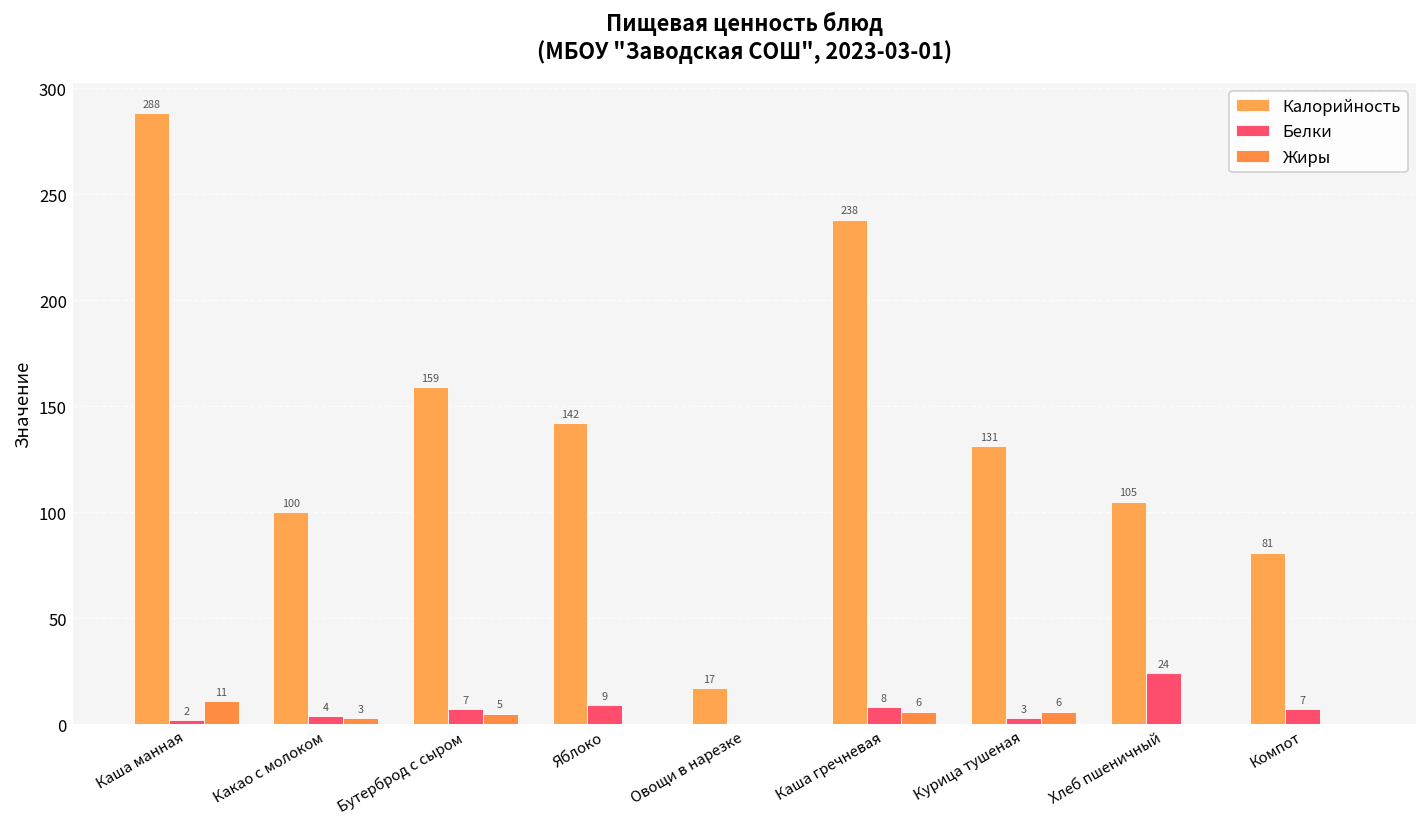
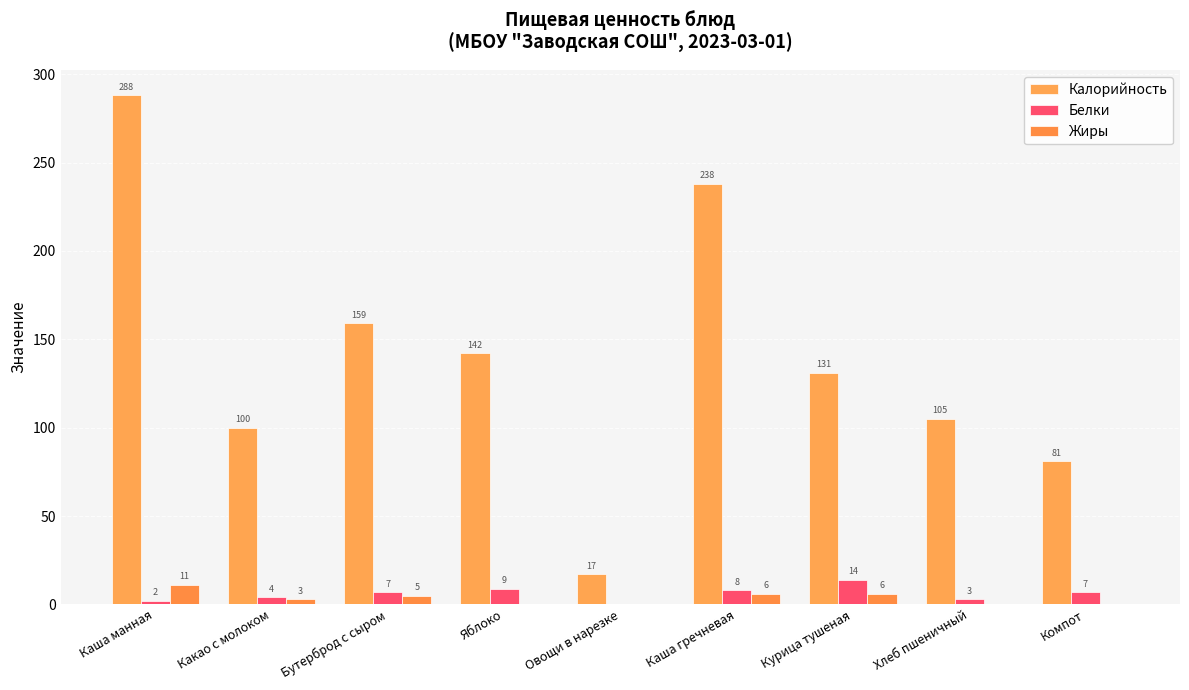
  {
    "Белки": {
      "Каша манная": 2,
      "Какао с молоком": 4,
      "Бутерброд с сыром": 7,
      "Яблоко": 9,
      "Каша гречневая": 8,
-     "Курица тушеная": 3,
-     "Хлеб пшеничный": 24,
+     "Курица тушеная": 14,
+     "Хлеб пшеничный": 3,
      "Компот": 7
    }
  }
